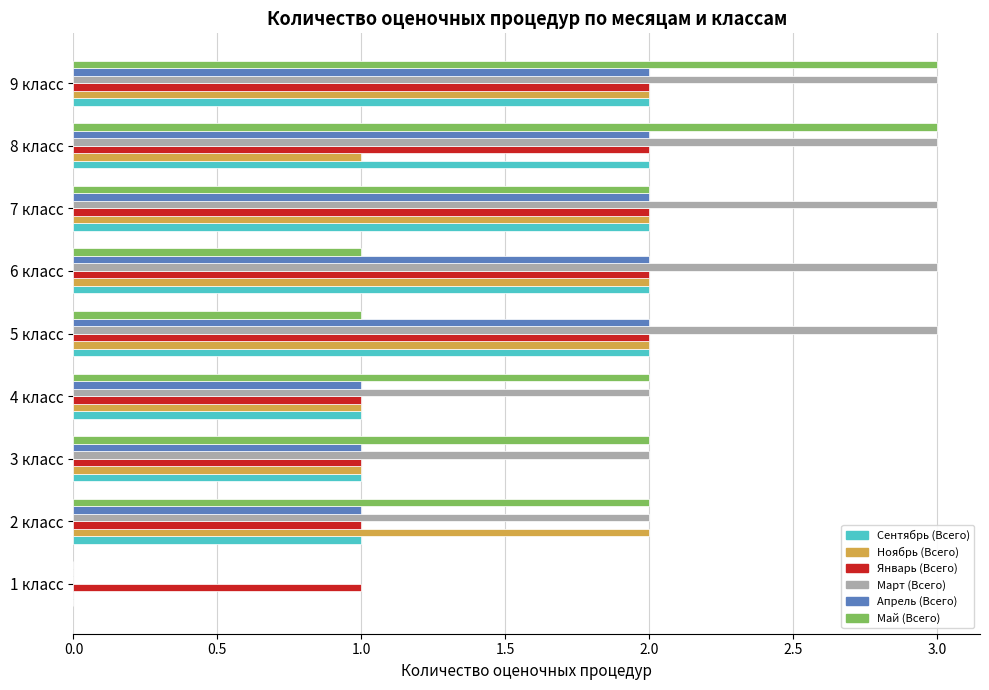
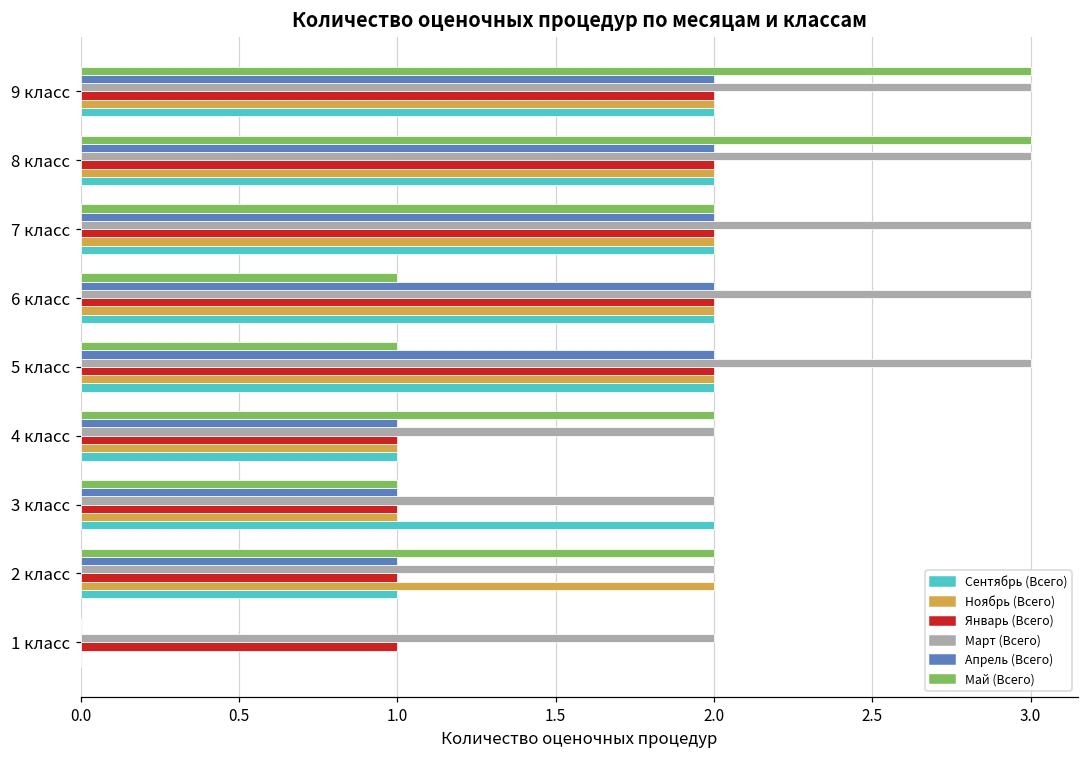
  {
    "Сентябрь (Всего)": {
      "9 класс": 2,
      "8 класс": 2,
      "7 класс": 2,
      "6 класс": 2,
      "5 класс": 2,
      "4 класс": 1,
-     "3 класс": 1,
+     "3 класс": 2,
      "2 класс": 1,
      "1 класс": 0
    },
    "Ноябрь (Всего)": {
      "9 класс": 2,
-     "8 класс": 1,
+     "8 класс": 2,
      "7 класс": 2,
      "6 класс": 2,
      "5 класс": 2,
      "4 класс": 1,
      "3 класс": 1,
      "2 класс": 2,
      "1 класс": 0
    },
    "Январь (Всего)": {
      "9 класс": 2,
      "8 класс": 2,
      "7 класс": 2,
      "6 класс": 2,
      "5 класс": 2,
      "4 класс": 1,
      "3 класс": 1,
      "2 класс": 1,
      "1 класс": 1
    },
    "Март (Всего)": {
      "9 класс": 3,
      "8 класс": 3,
      "7 класс": 3,
      "6 класс": 3,
      "5 класс": 3,
      "4 класс": 2,
      "3 класс": 2,
      "2 класс": 2,
-     "1 класс": 0
+     "1 класс": 2
    },
    "Апрель (Всего)": {
      "9 класс": 2,
      "8 класс": 2,
      "7 класс": 2,
      "6 класс": 2,
      "5 класс": 2,
      "4 класс": 1,
      "3 класс": 1,
      "2 класс": 1,
      "1 класс": 0
    },
    "Май (Всего)": {
      "9 класс": 3,
      "8 класс": 3,
      "7 класс": 2,
      "6 класс": 1,
      "5 класс": 1,
      "4 класс": 2,
-     "3 класс": 2,
+     "3 класс": 1,
      "2 класс": 2,
      "1 класс": 0
    }
  }
